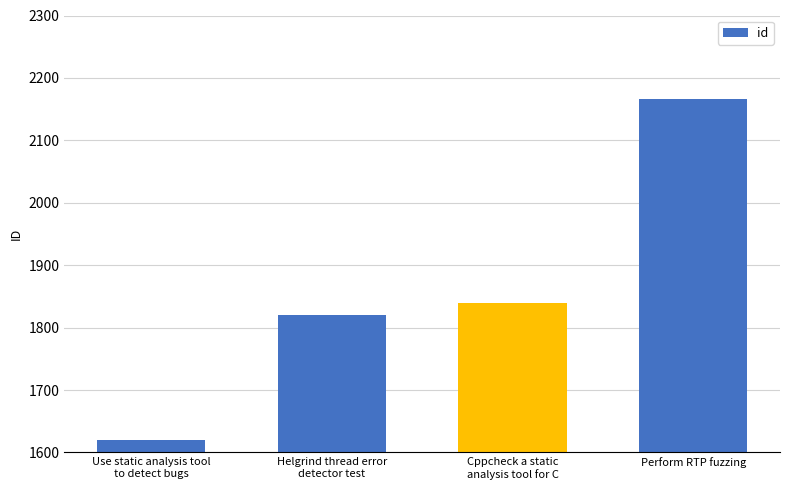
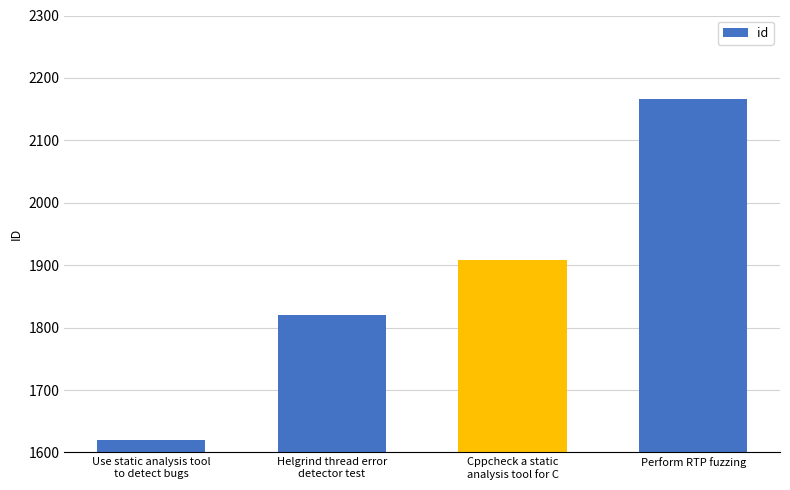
  {
    "Use static analysis tool to detect bugs": 1620,
    "Helgrind thread error detector test": 1820,
-   "Cppcheck a static analysis tool for C": 1840,
+   "Cppcheck a static analysis tool for C": 1910,
    "Perform RTP fuzzing": 2170
  }
